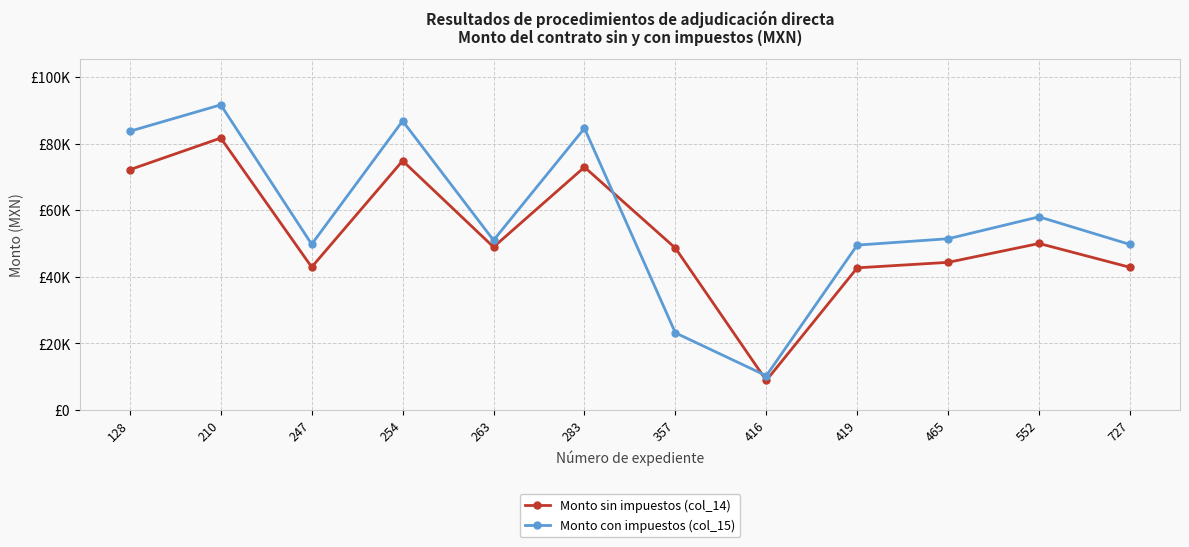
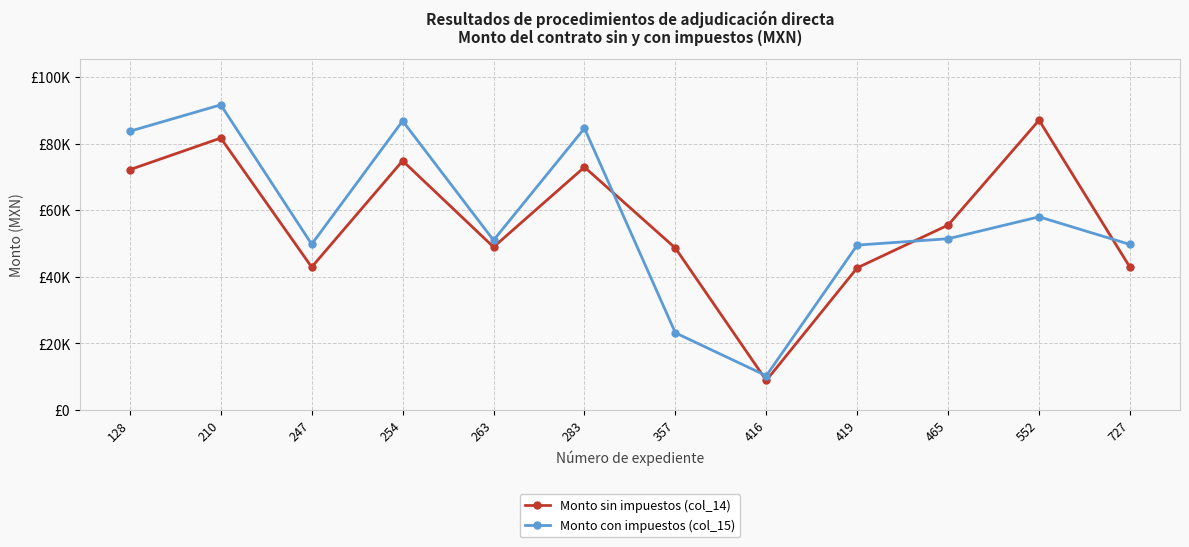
  {
    "Monto sin impuestos (col_14)": {
      "128": "£72000",
      "210": "£82000",
      "247": "£43000",
      "254": "£75000",
      "263": "£49000",
      "283": "£73000",
      "357": "£49000",
      "416": "£9000",
      "419": "£43000",
-     "465": "£44000",
-     "552": "£50000",
+     "465": "£56000",
+     "552": "£87000",
      "727": "£43000"
    },
    "Monto con impuestos (col_15)": {
      "128": "£84000",
      "210": "£92000",
      "247": "£50000",
      "254": "£87000",
      "263": "£51000",
      "283": "£85000",
      "357": "£23000",
      "416": "£10000",
      "419": "£50000",
      "465": "£51000",
      "552": "£58000",
      "727": "£50000"
    }
  }
